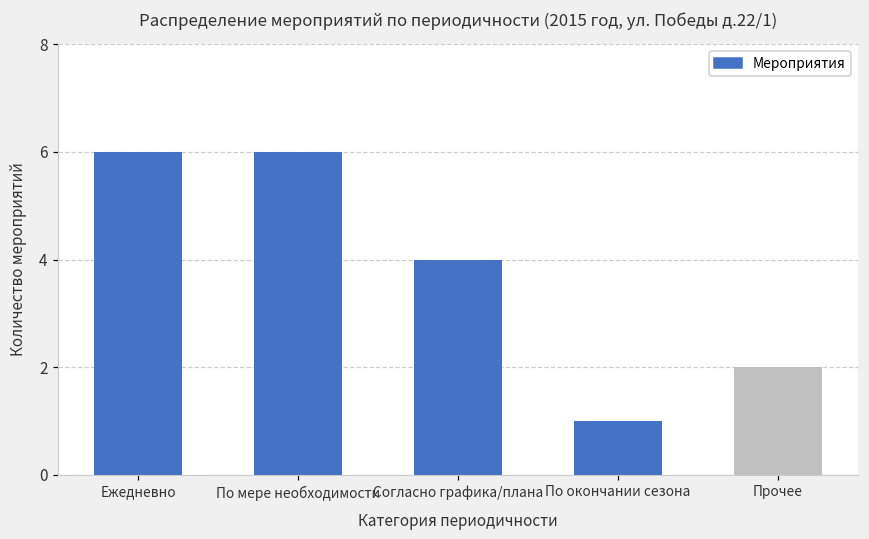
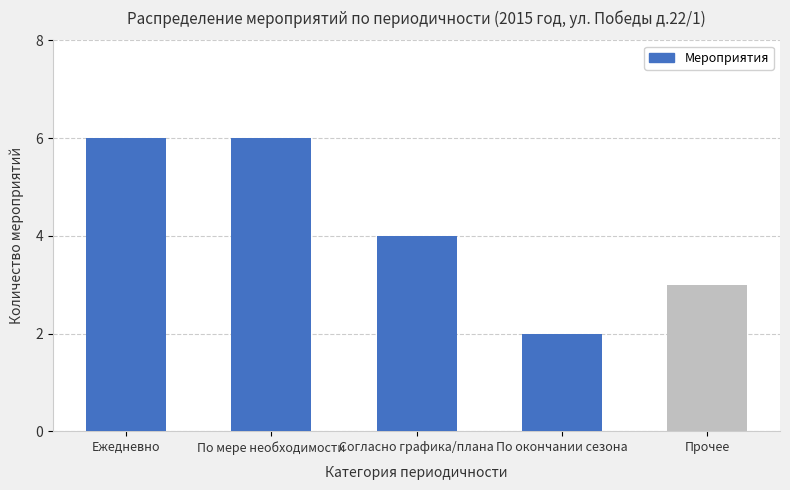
  {
    "Ежедневно": 6,
    "По мере необходимости": 6,
    "Согласно графика/плана": 4,
-   "По окончании сезона": 1,
-   "Прочее": 2
+   "По окончании сезона": 2,
+   "Прочее": 3
  }
